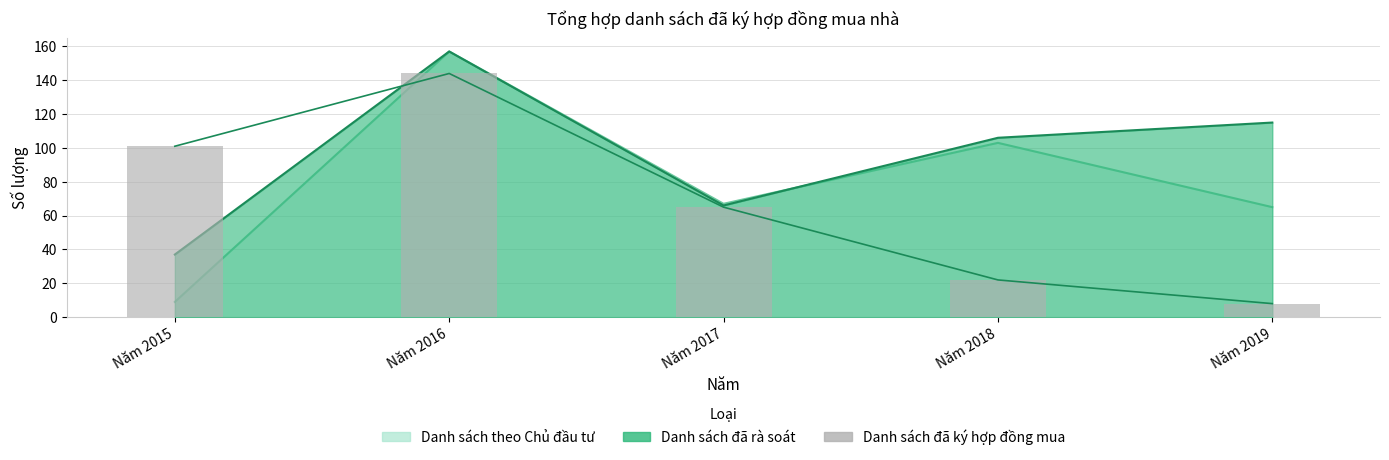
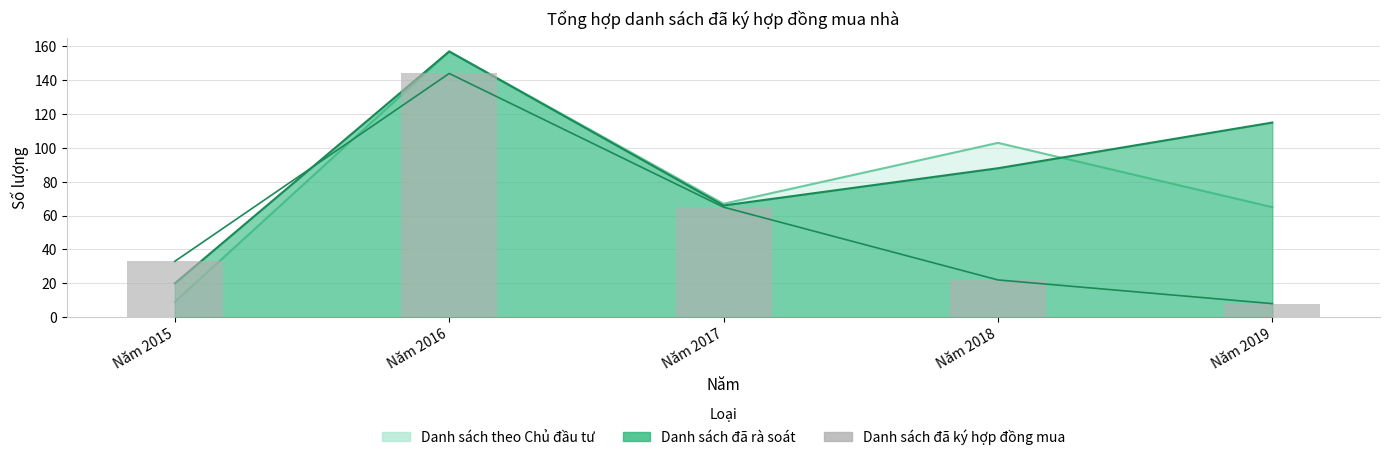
  {
    "Danh sách đã ký hợp đồng mua": {
-     "Năm 2015": 101,
+     "Năm 2015": 33,
      "Năm 2016": 144,
      "Năm 2017": 65,
      "Năm 2018": 22,
      "Năm 2019": 8
    },
    "Danh sách theo Chủ đầu tư": {
      "Năm 2015": 9,
      "Năm 2018": 103,
      "Năm 2019": 65
    },
    "Danh sách đã rà soát": {
-     "Năm 2015": 37,
-     "Năm 2018": 106,
+     "Năm 2015": 20,
+     "Năm 2018": 88,
      "Năm 2019": 115
    }
  }
